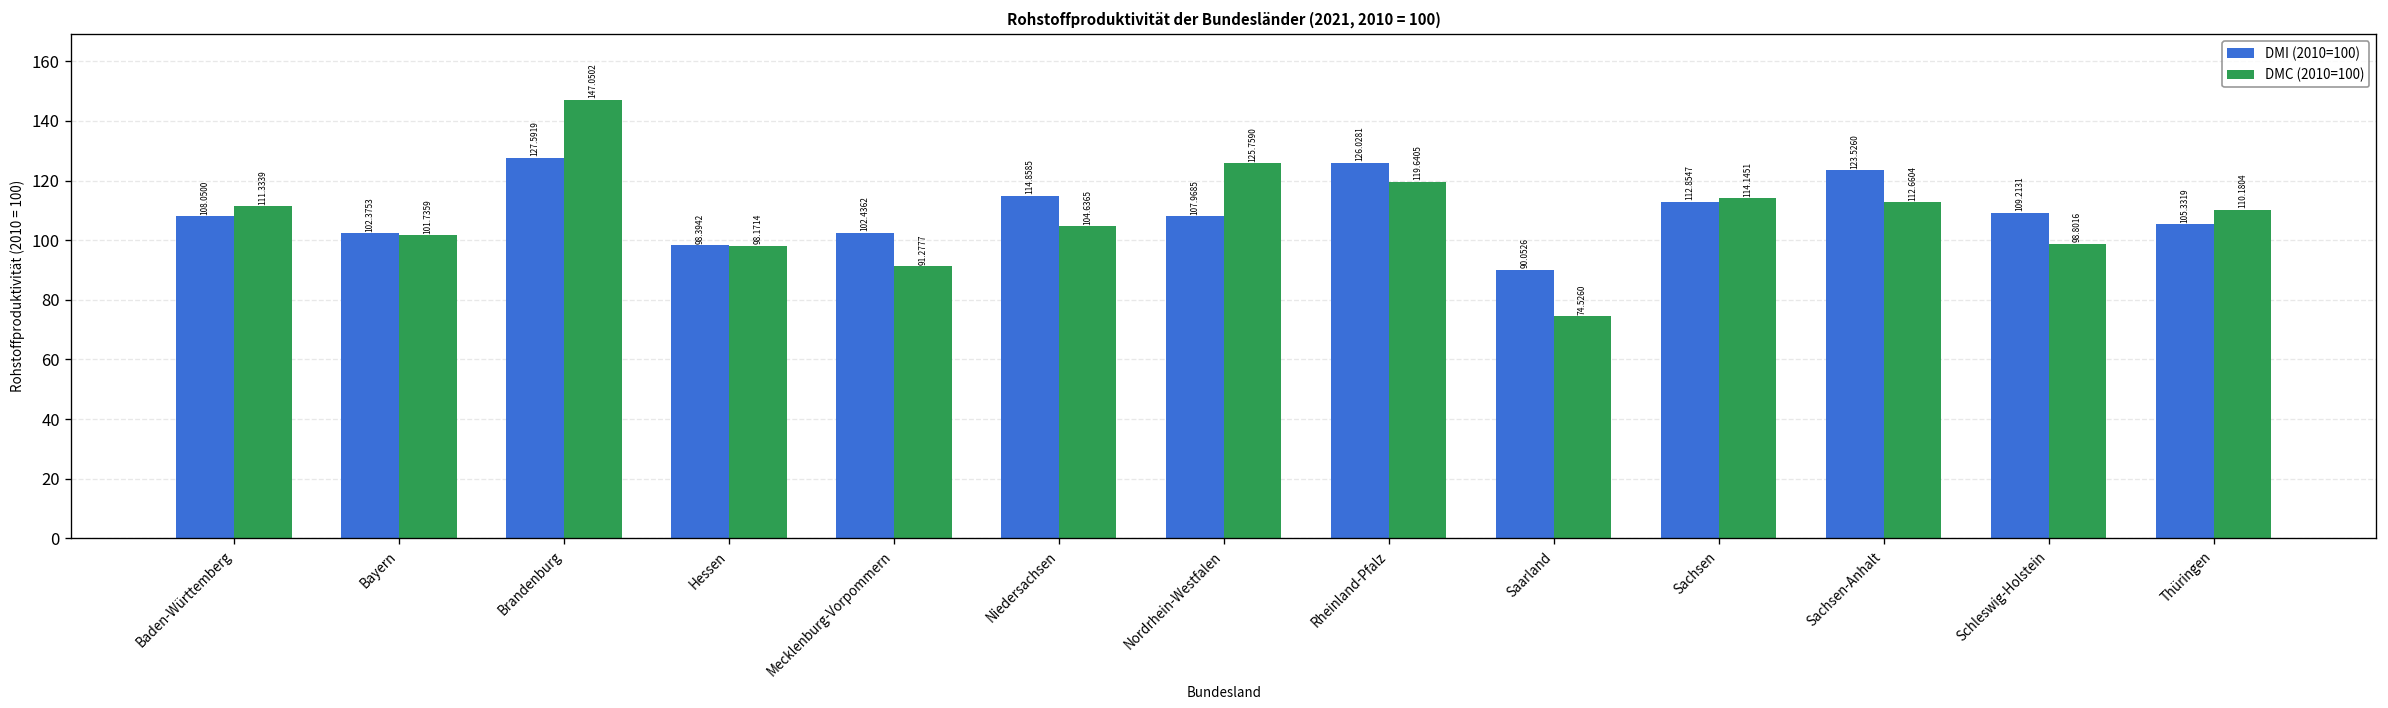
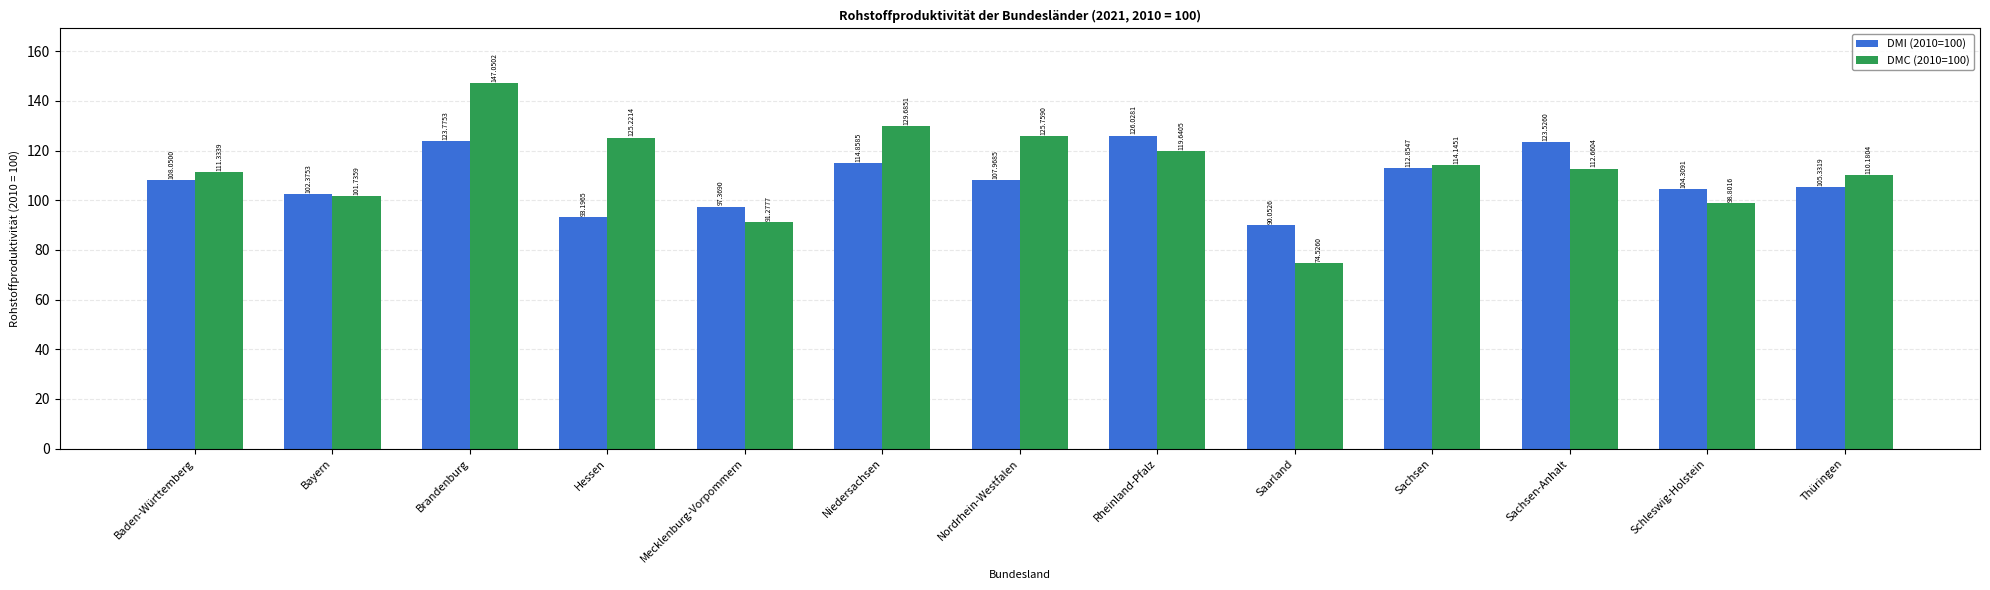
  {
    "DMI (2010=100)": {
      "Baden-Württemberg": 108.0500,
      "Bayern": 102.3753,
-     "Brandenburg": 127.5919,
-     "Hessen": 98.3942,
-     "Mecklenburg-Vorpommern": 102.4362,
+     "Brandenburg": 123.7753,
+     "Hessen": 93.1965,
+     "Mecklenburg-Vorpommern": 97.3690,
      "Niedersachsen": 114.8585,
      "Nordrhein-Westfalen": 107.9685,
      "Rheinland-Pfalz": 126.0281,
      "Saarland": 90.0526,
      "Sachsen": 112.8547,
      "Sachsen-Anhalt": 123.5260,
-     "Schleswig-Holstein": 109.2131,
+     "Schleswig-Holstein": 104.3091,
      "Thüringen": 105.3319
    },
    "DMC (2010=100)": {
      "Baden-Württemberg": 111.3339,
      "Bayern": 101.7359,
      "Brandenburg": 147.0502,
-     "Hessen": 98.1714,
+     "Hessen": 125.2214,
      "Mecklenburg-Vorpommern": 91.2777,
-     "Niedersachsen": 104.6365,
+     "Niedersachsen": 129.6851,
      "Nordrhein-Westfalen": 125.7590,
      "Rheinland-Pfalz": 119.6405,
      "Saarland": 74.5260,
      "Sachsen": 114.1451,
      "Sachsen-Anhalt": 112.6604,
      "Schleswig-Holstein": 98.8016,
      "Thüringen": 110.1804
    }
  }
